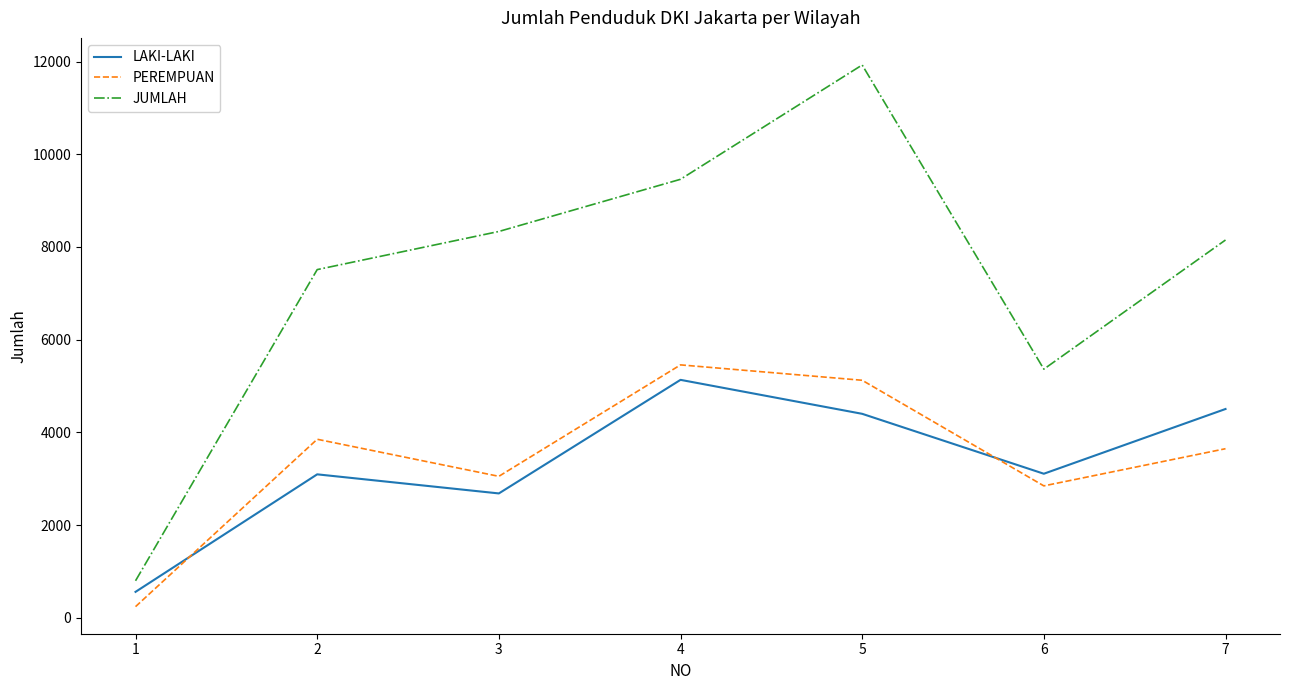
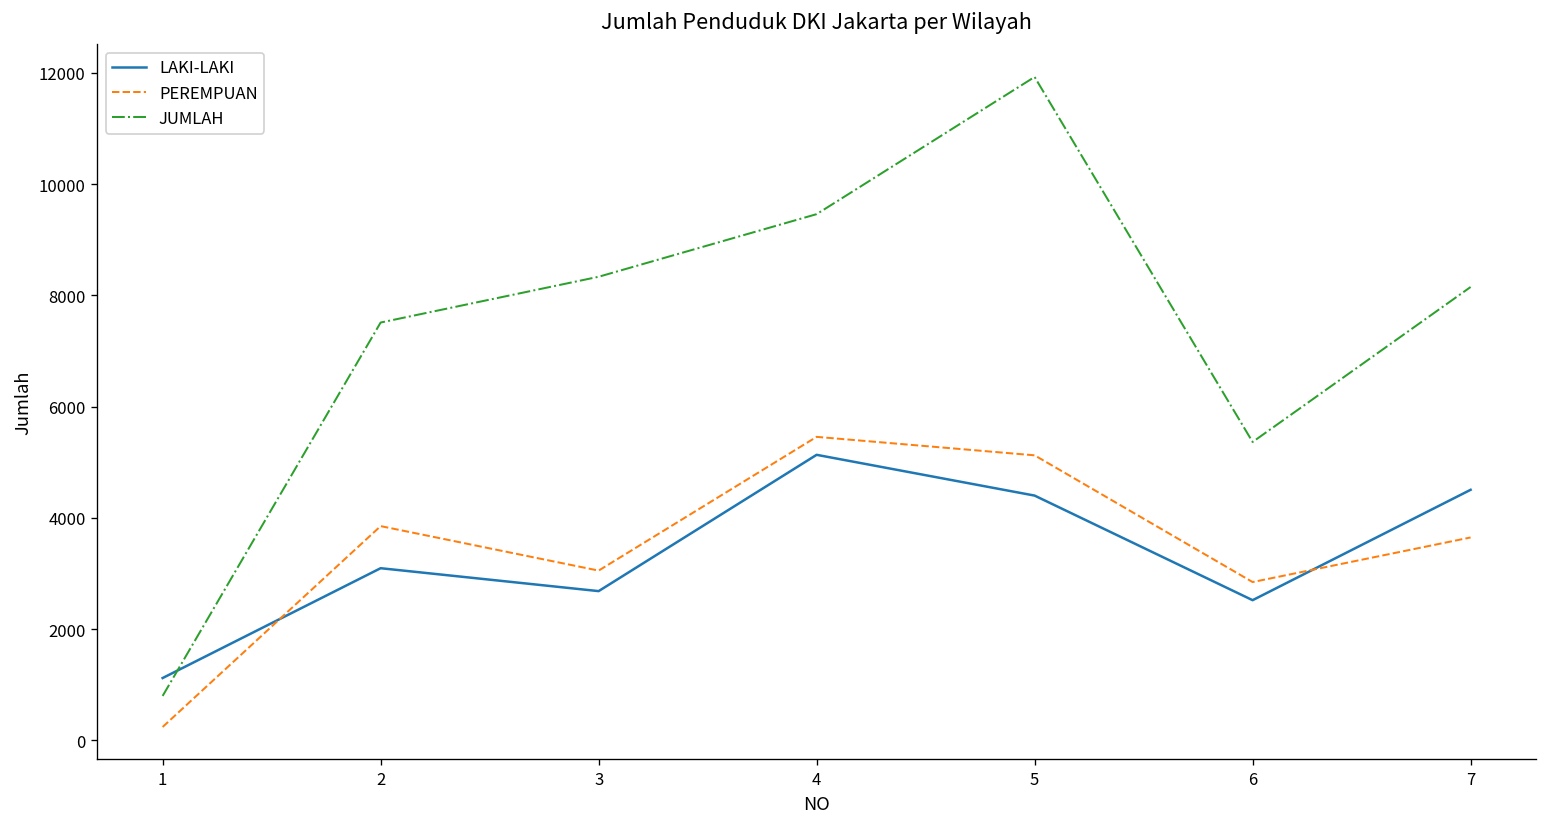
  {
    "LAKI-LAKI": {
-     "1": 600,
+     "1": 1100,
      "2": 3100,
      "3": 2700,
      "4": 5100,
      "5": 4400,
-     "6": 3100,
+     "6": 2500,
      "7": 4500
    },
    "PEREMPUAN": {
      "1": 200,
      "2": 3900,
      "3": 3100,
      "4": 5500,
      "5": 5100,
      "6": 2800,
      "7": 3600
    },
    "JUMLAH": {
      "1": 800,
      "2": 7500,
      "3": 8300,
      "4": 9500,
      "5": 11900,
      "6": 5400,
      "7": 8200
    }
  }
